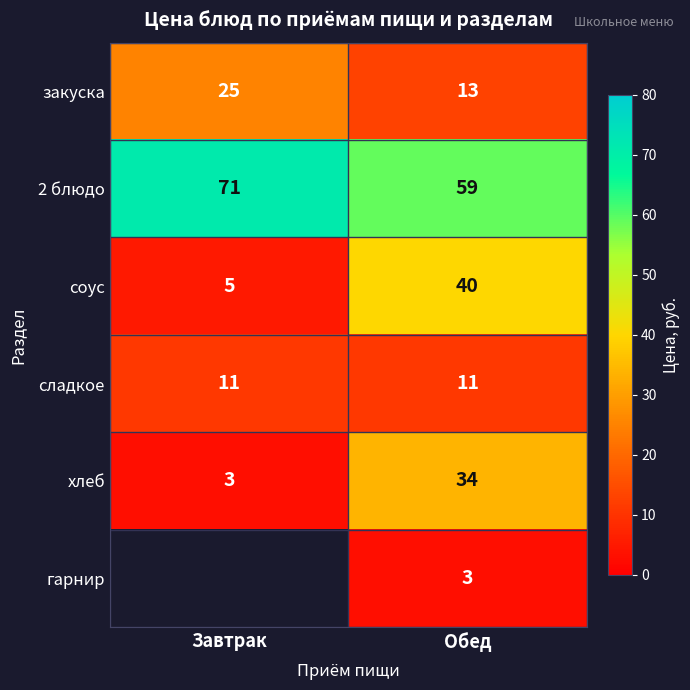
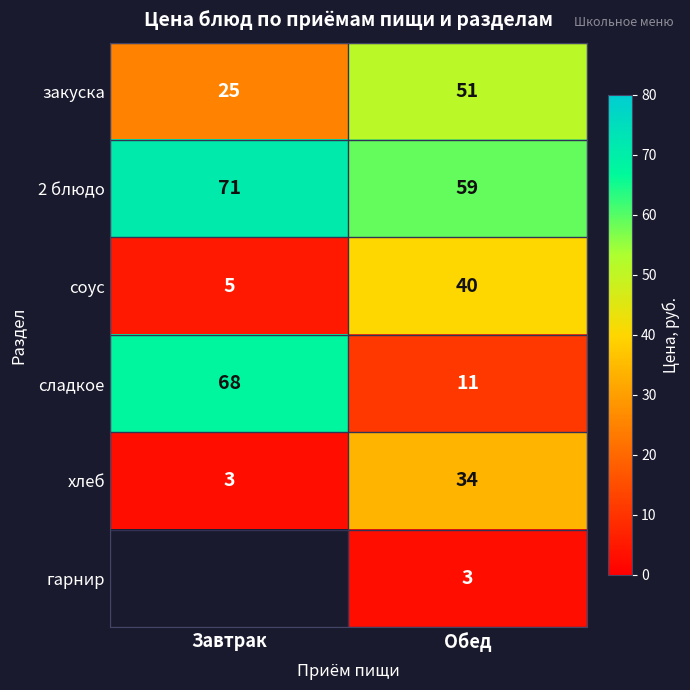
  {
    "закуска": {
      "Завтрак": 25,
-     "Обед": 13
+     "Обед": 51
    },
    "2 блюдо": {
      "Завтрак": 71,
      "Обед": 59
    },
    "соус": {
      "Завтрак": 5,
      "Обед": 40
    },
    "сладкое": {
-     "Завтрак": 11,
+     "Завтрак": 68,
      "Обед": 11
    },
    "хлеб": {
      "Завтрак": 3,
      "Обед": 34
    },
    "гарнир": {
      "Обед": 3
    }
  }
